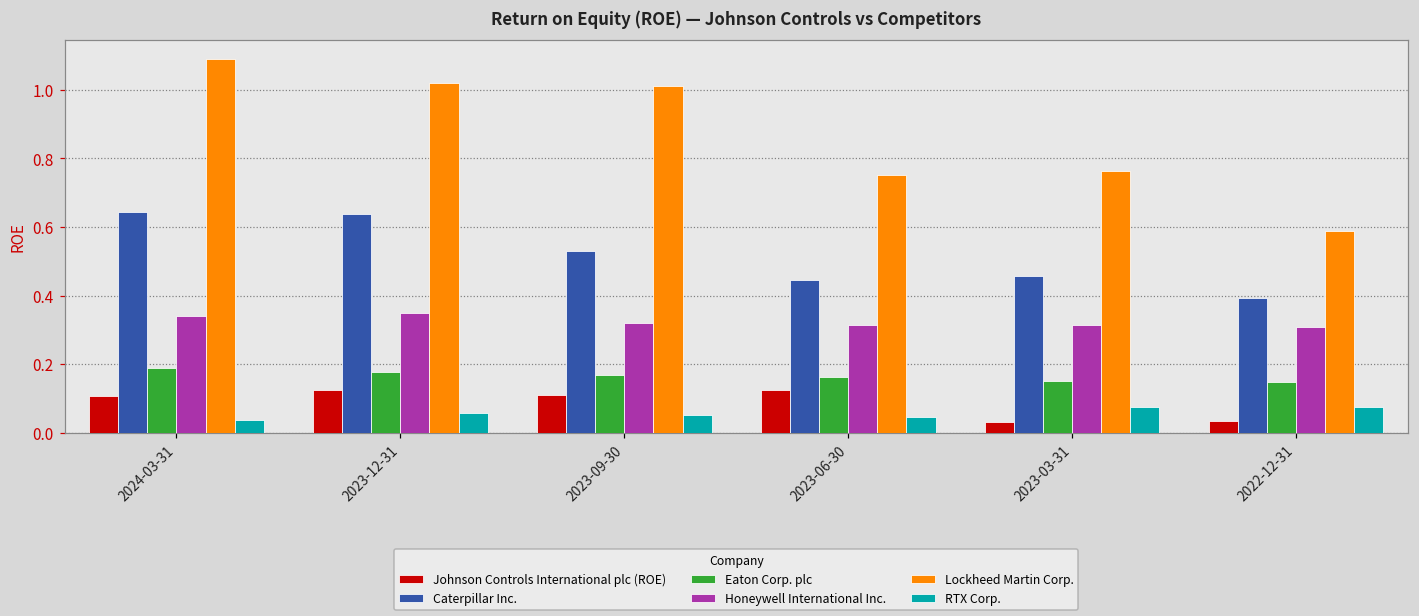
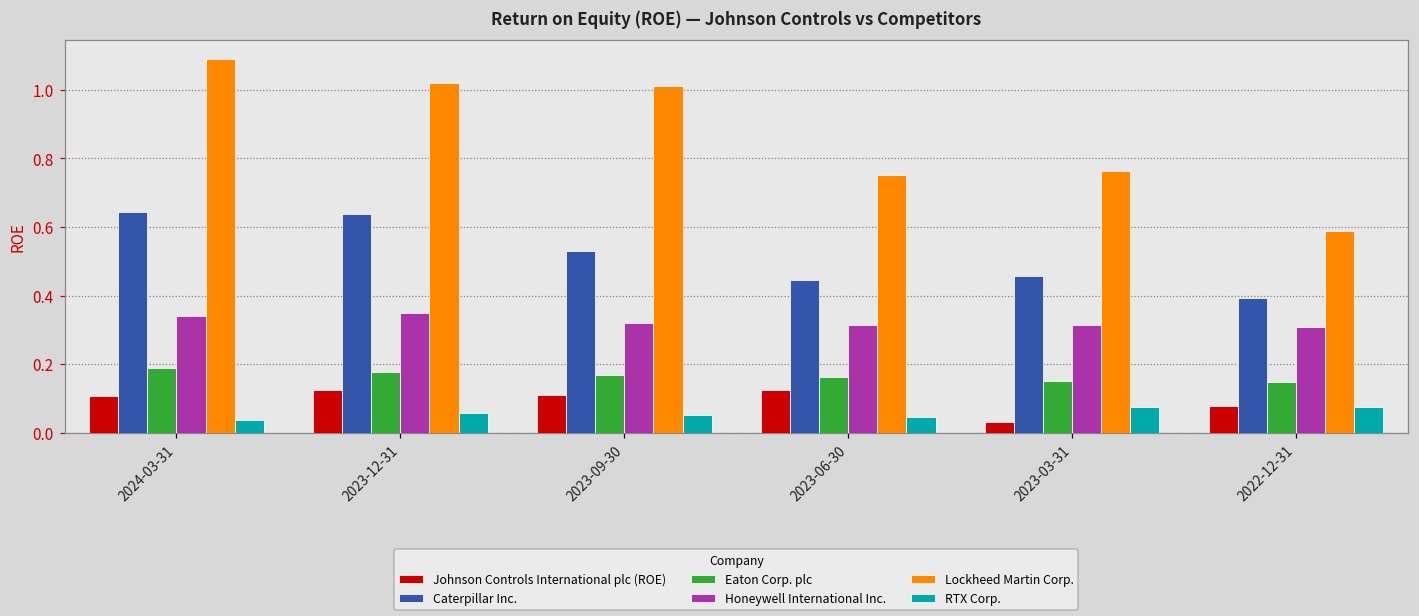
  {
    "Johnson Controls International plc (ROE)": {
      "2024-03-31": 0.11,
      "2023-12-31": 0.13,
      "2023-09-30": 0.11,
      "2023-06-30": 0.13,
      "2023-03-31": 0.03,
-     "2022-12-31": 0.04
+     "2022-12-31": 0.08
    },
    "Caterpillar Inc.": {
      "2024-03-31": 0.64,
      "2023-12-31": 0.64,
      "2023-09-30": 0.53,
      "2023-06-30": 0.44,
      "2023-03-31": 0.46,
      "2022-12-31": 0.39
    },
    "Eaton Corp. plc": {
      "2024-03-31": 0.19,
      "2023-12-31": 0.18,
      "2023-09-30": 0.17,
      "2023-06-30": 0.16,
      "2023-03-31": 0.15,
      "2022-12-31": 0.15
    },
    "Honeywell International Inc.": {
      "2024-03-31": 0.34,
      "2023-12-31": 0.35,
      "2023-09-30": 0.32,
      "2023-06-30": 0.31,
      "2023-03-31": 0.32,
      "2022-12-31": 0.31
    },
    "Lockheed Martin Corp.": {
      "2024-03-31": 1.09,
      "2023-12-31": 1.02,
      "2023-09-30": 1.01,
      "2023-06-30": 0.75,
      "2023-03-31": 0.76,
      "2022-12-31": 0.59
    },
    "RTX Corp.": {
      "2024-03-31": 0.04,
      "2023-12-31": 0.06,
      "2023-09-30": 0.05,
      "2023-06-30": 0.05,
      "2023-03-31": 0.08,
      "2022-12-31": 0.08
    }
  }
